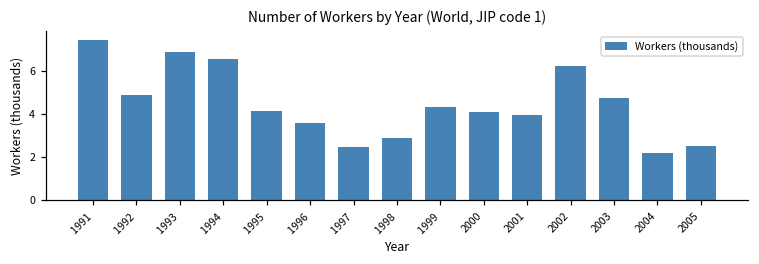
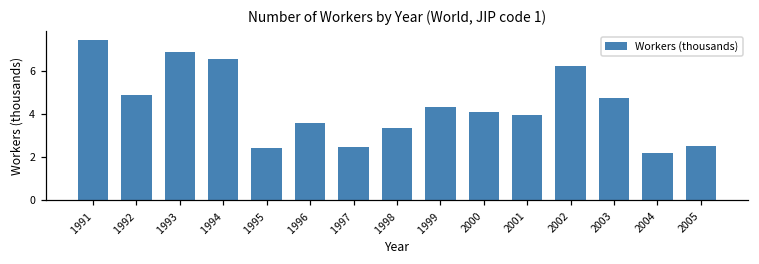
  {
    "1991": 7.5,
    "1992": 4.9,
    "1993": 6.9,
    "1994": 6.6,
-   "1995": 4.1,
+   "1995": 2.4,
    "1996": 3.6,
    "1997": 2.5,
-   "1998": 2.9,
+   "1998": 3.3,
    "1999": 4.3,
    "2000": 4.1,
    "2001": 3.9,
    "2002": 6.2,
    "2003": 4.7,
    "2004": 2.2,
    "2005": 2.5
  }
